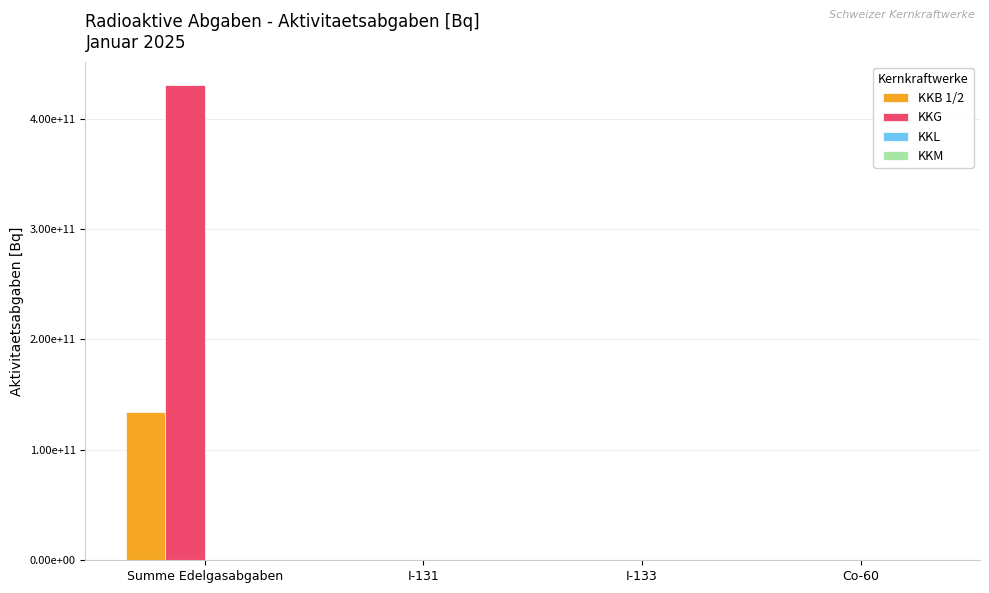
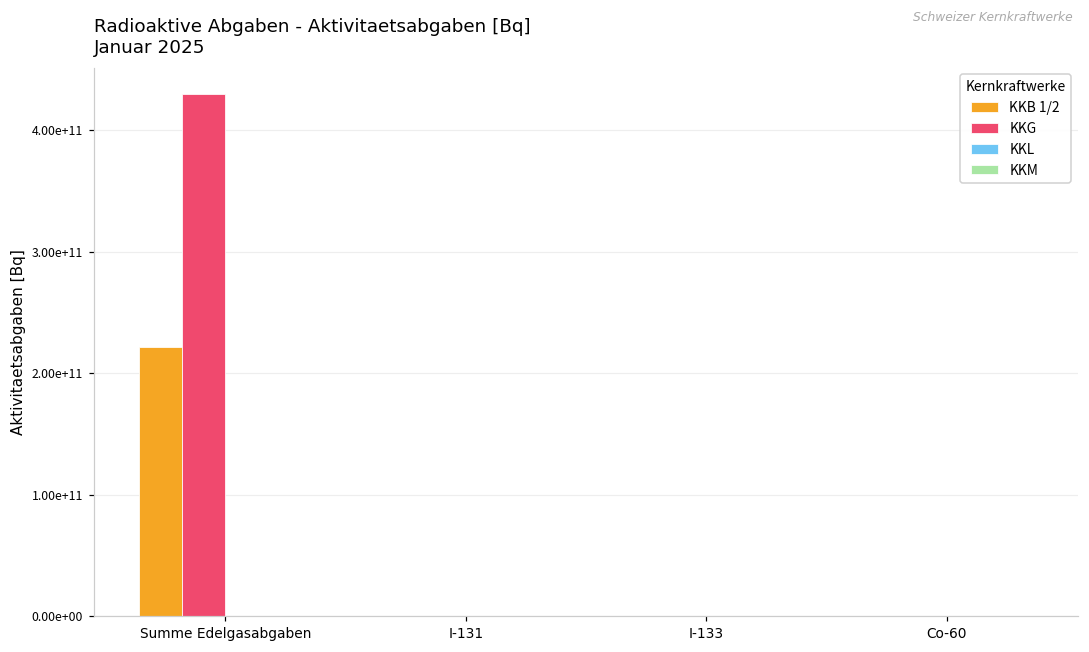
  {
    "KKB 1/2": {
-     "Summe Edelgasabgaben": 134000000000,
+     "Summe Edelgasabgaben": 222000000000,
      "Co-60": 0
    },
    "KKG": {
      "Summe Edelgasabgaben": 430000000000,
      "I-131": 0,
      "I-133": 0,
      "Co-60": 0
    },
    "KKL": {
      "Summe Edelgasabgaben": 0,
      "I-133": 0,
      "Co-60": 0
    },
    "KKM": {
      "Summe Edelgasabgaben": 0,
      "I-131": 0,
      "I-133": 0
    }
  }
